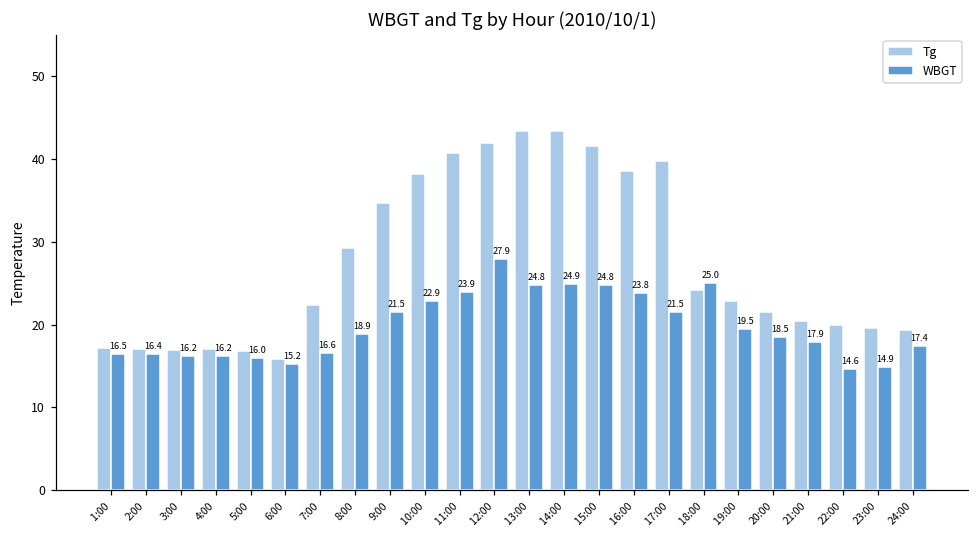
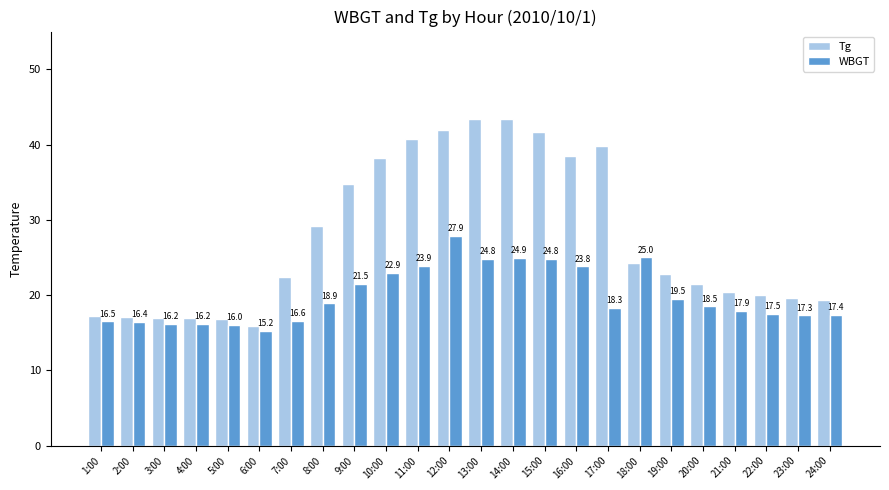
  {
    "Tg": {
      "1:00": 17,
      "2:00": 17,
      "3:00": 17,
      "4:00": 17,
      "5:00": 17,
      "6:00": 16,
      "7:00": 22,
      "8:00": 29,
      "9:00": 35,
      "10:00": 38,
      "11:00": 41,
      "12:00": 42,
      "13:00": 43,
      "14:00": 43,
      "15:00": 42,
      "16:00": 39,
      "17:00": 40,
      "18:00": 24,
      "19:00": 23,
      "20:00": 22,
      "21:00": 20,
      "22:00": 20,
      "23:00": 20,
      "24:00": 19
    },
    "WBGT": {
      "1:00": 16.5,
      "2:00": 16.4,
      "3:00": 16.2,
      "4:00": 16.2,
      "5:00": 16.0,
      "6:00": 15.2,
      "7:00": 16.6,
      "8:00": 18.9,
      "9:00": 21.5,
      "10:00": 22.9,
      "11:00": 23.9,
      "12:00": 27.9,
      "13:00": 24.8,
      "14:00": 24.9,
      "15:00": 24.8,
      "16:00": 23.8,
-     "17:00": 21.5,
+     "17:00": 18.3,
      "18:00": 25.0,
      "19:00": 19.5,
      "20:00": 18.5,
      "21:00": 17.9,
-     "22:00": 14.6,
-     "23:00": 14.9,
+     "22:00": 17.5,
+     "23:00": 17.3,
      "24:00": 17.4
    }
  }
